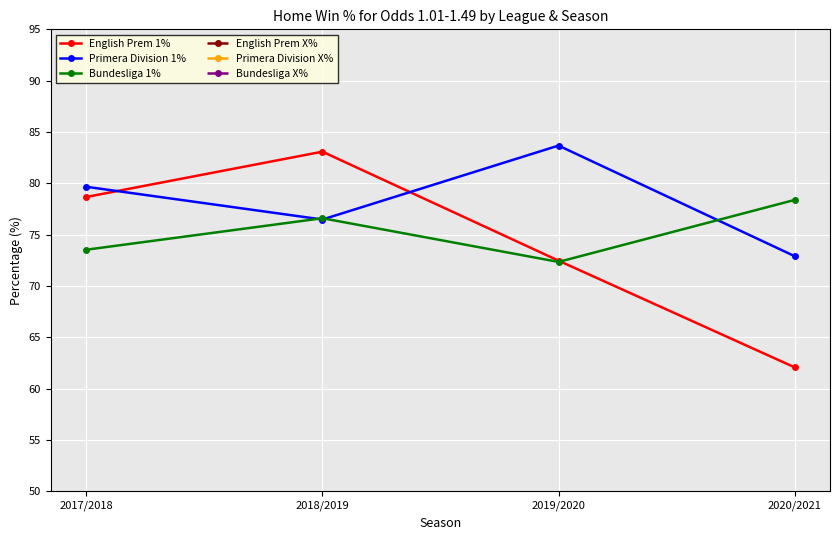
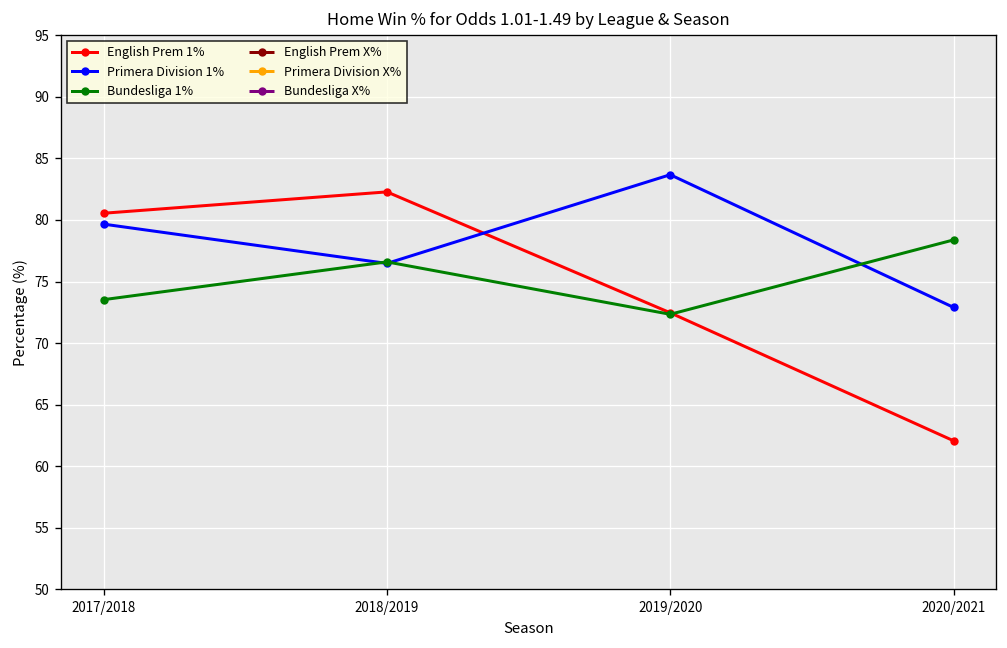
  {
    "English Prem 1%": {
-     "2017/2018": 78.7,
-     "2018/2019": 83.1,
+     "2017/2018": 80.5,
+     "2018/2019": 82.3,
      "2020/2021": 62.1
    },
    "Primera Division 1%": {
      "2017/2018": 79.7,
      "2019/2020": 83.7,
      "2020/2021": 72.9
    },
    "Bundesliga 1%": {
      "2017/2018": 73.5,
      "2020/2021": 78.4
    }
  }
